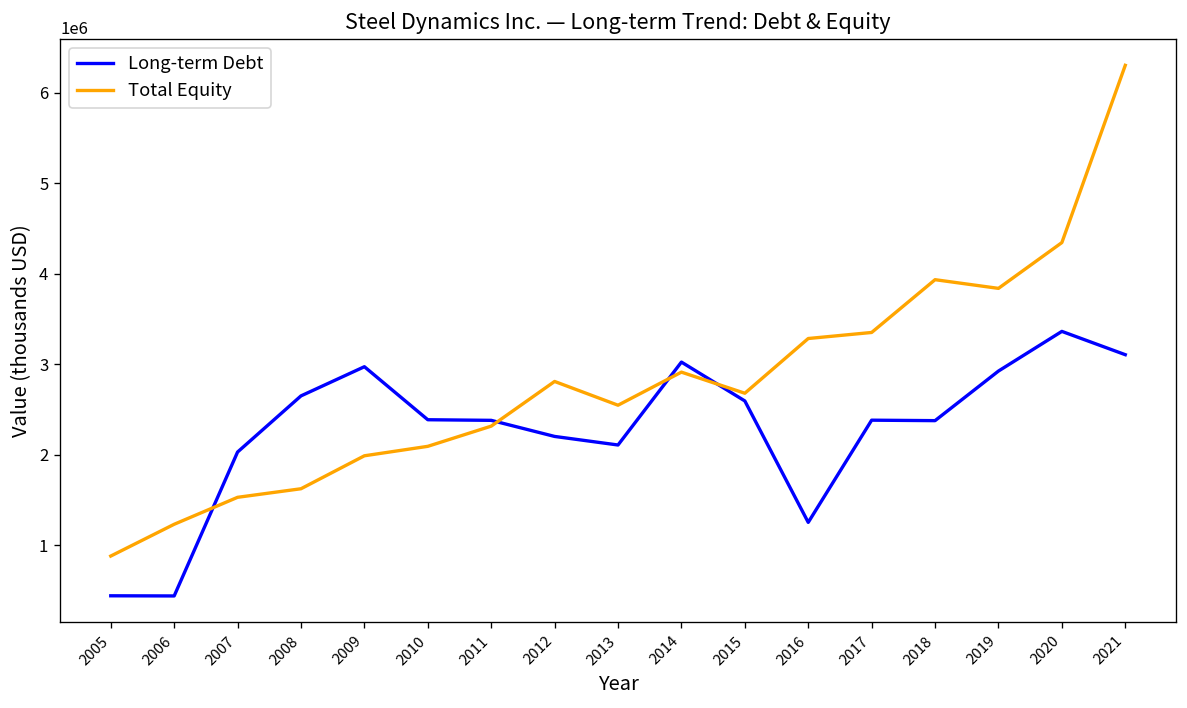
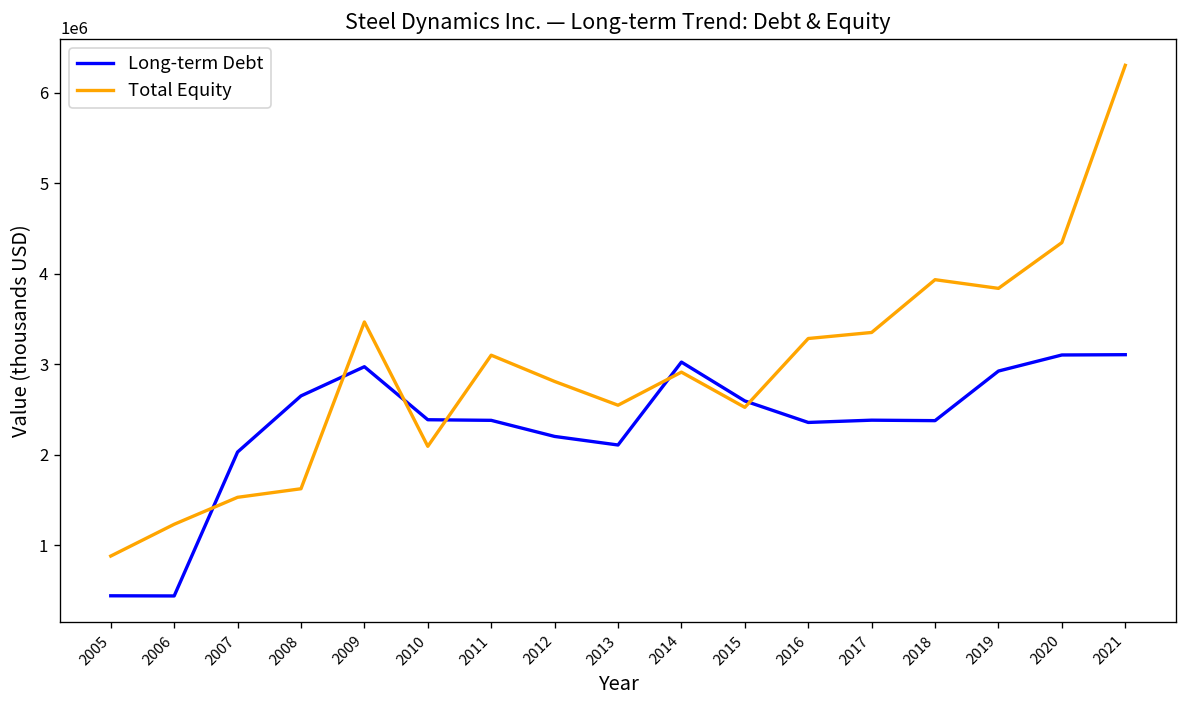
  {
    "Long-term Debt": {
      "2005": 400000,
      "2006": 400000,
      "2007": 2000000,
      "2008": 2700000,
      "2009": 3000000,
      "2010": 2400000,
      "2011": 2400000,
      "2012": 2200000,
      "2013": 2100000,
      "2014": 3000000,
      "2015": 2600000,
-     "2016": 1300000,
+     "2016": 2400000,
      "2017": 2400000,
      "2018": 2400000,
      "2019": 2900000,
-     "2020": 3400000,
+     "2020": 3100000,
      "2021": 3100000
    },
    "Total Equity": {
      "2005": 900000,
      "2006": 1200000,
      "2007": 1500000,
      "2008": 1600000,
-     "2009": 2000000,
+     "2009": 3500000,
      "2010": 2100000,
-     "2011": 2300000,
+     "2011": 3100000,
      "2012": 2800000,
      "2013": 2500000,
      "2014": 2900000,
-     "2015": 2700000,
+     "2015": 2500000,
      "2016": 3300000,
      "2017": 3400000,
      "2018": 3900000,
      "2019": 3800000,
      "2020": 4300000,
      "2021": 6300000
    }
  }
